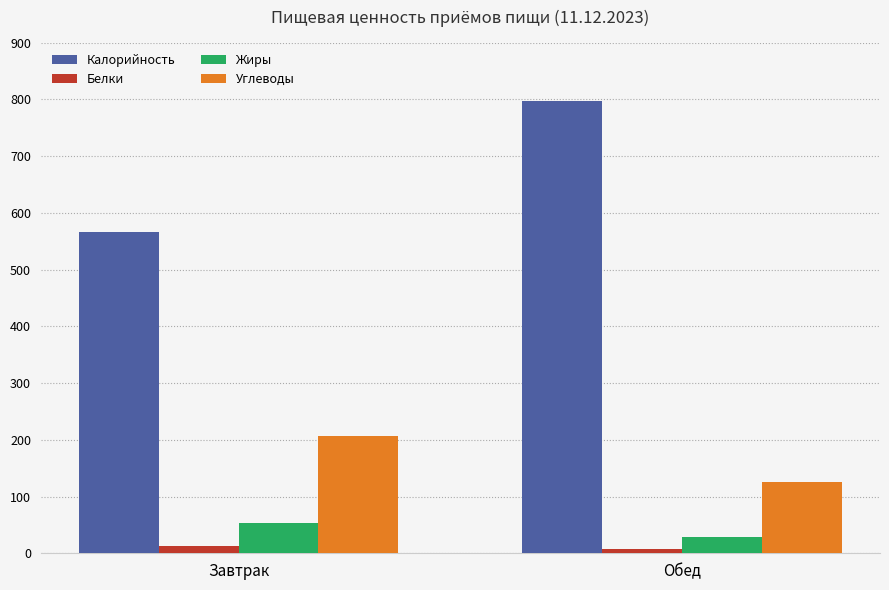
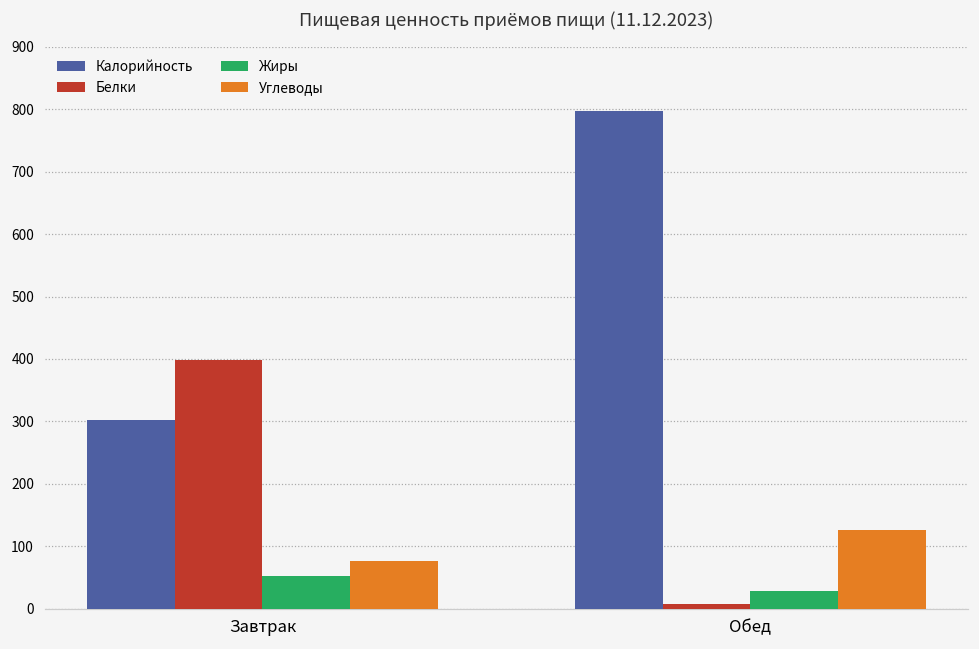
  {
    "Калорийность": {
-     "Завтрак": 570,
+     "Завтрак": 300,
      "Обед": 800
    },
    "Белки": {
-     "Завтрак": 10,
+     "Завтрак": 400,
      "Обед": 10
    },
    "Жиры": {
      "Завтрак": 50,
      "Обед": 30
    },
    "Углеводы": {
-     "Завтрак": 210,
+     "Завтрак": 80,
      "Обед": 130
    }
  }
